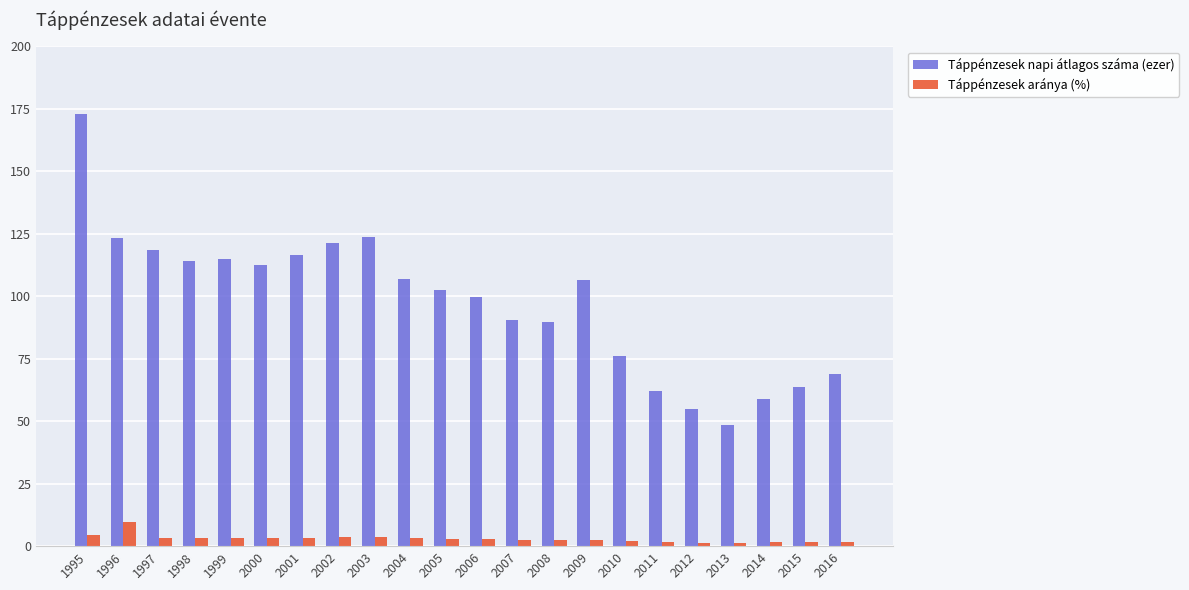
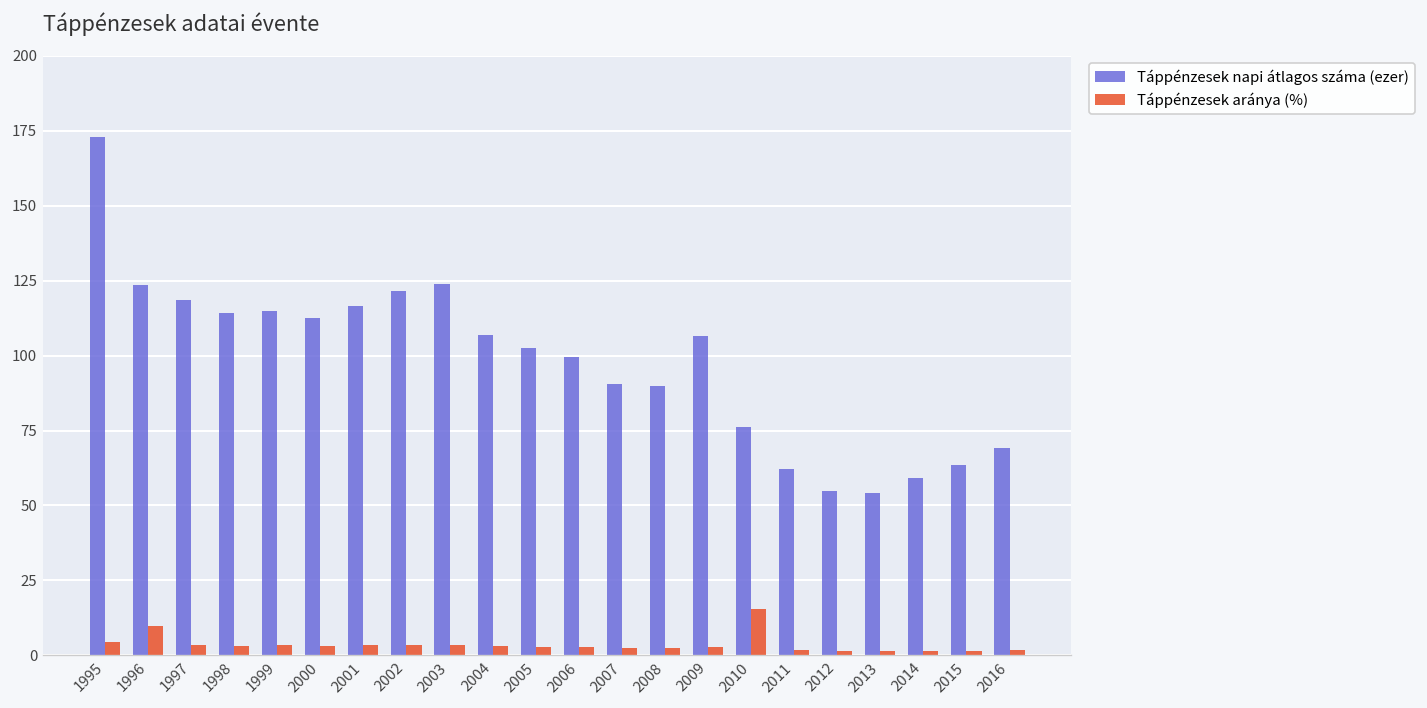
  {
    "Táppénzesek napi átlagos száma (ezer)": {
      "1995": 173,
      "1996": 123,
      "1997": 119,
      "1998": 114,
      "1999": 115,
      "2000": 112,
      "2001": 117,
      "2002": 122,
      "2003": 124,
      "2004": 107,
      "2005": 102,
      "2006": 100,
      "2007": 90,
      "2008": 90,
      "2009": 106,
      "2010": 76,
      "2011": 62,
      "2012": 55,
-     "2013": 48,
+     "2013": 54,
      "2014": 59,
      "2015": 64,
      "2016": 69
    },
    "Táppénzesek aránya (%)": {
      "1995": 5,
      "1996": 10,
      "1997": 3,
      "1998": 3,
      "1999": 3,
      "2000": 3,
      "2001": 3,
      "2002": 3,
      "2003": 4,
      "2004": 3,
      "2005": 3,
      "2006": 3,
      "2007": 3,
      "2008": 3,
      "2009": 3,
-     "2010": 2,
+     "2010": 16,
      "2011": 2,
      "2012": 1,
      "2013": 1,
      "2014": 1,
      "2015": 2,
      "2016": 2
    }
  }
